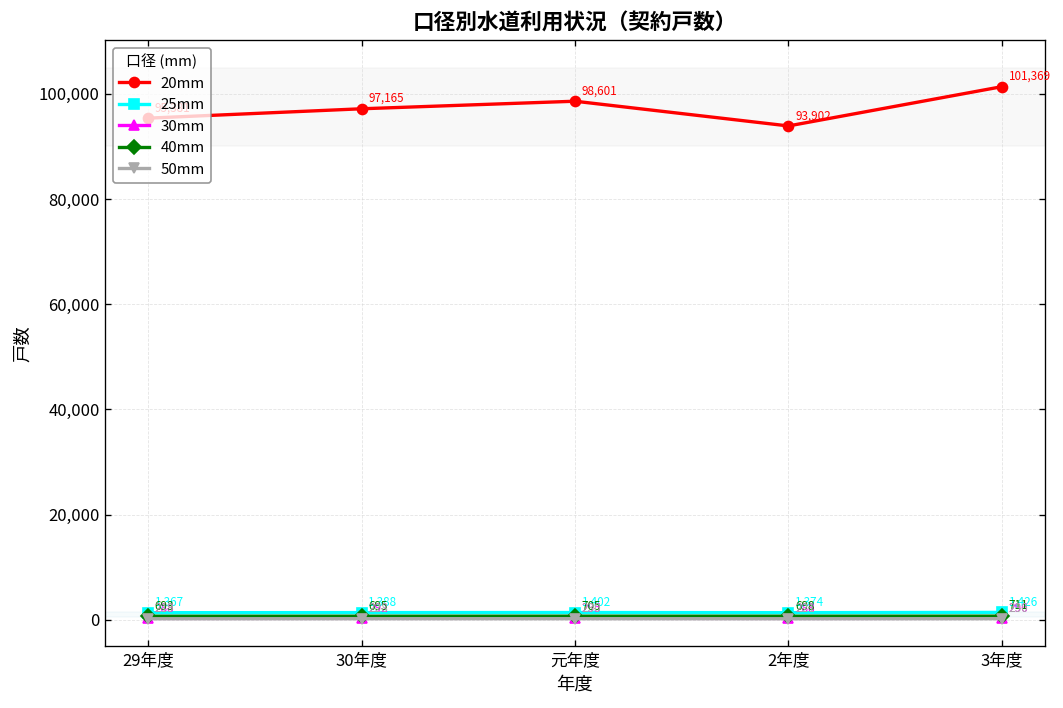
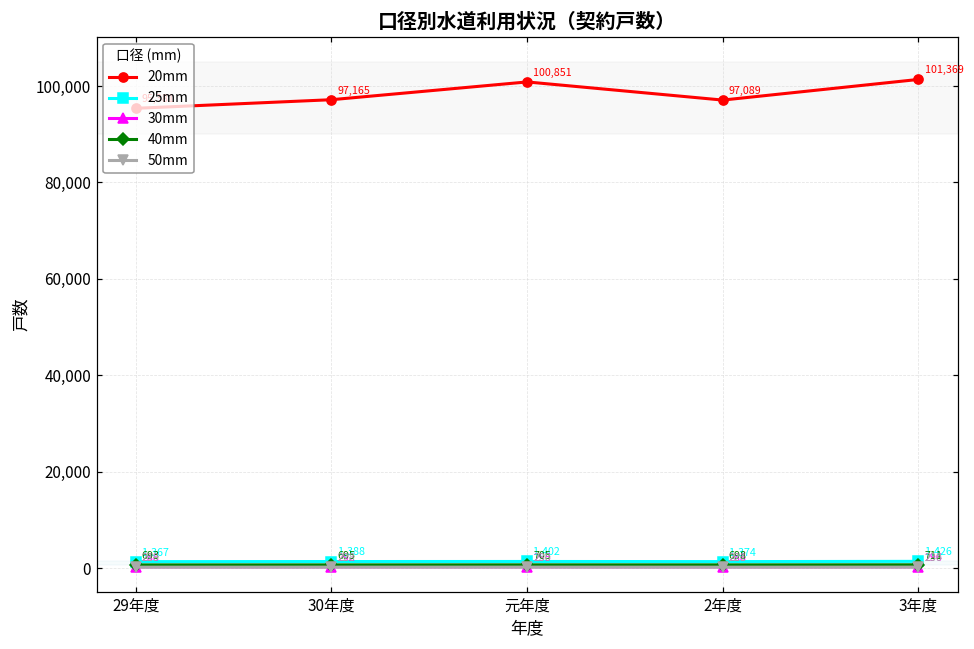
  {
    "20mm": {
      "30年度": "97,165",
-     "元年度": "98,601",
-     "2年度": "93,902",
+     "元年度": "100,851",
+     "2年度": "97,089",
      "3年度": "101,369"
    }
  }
